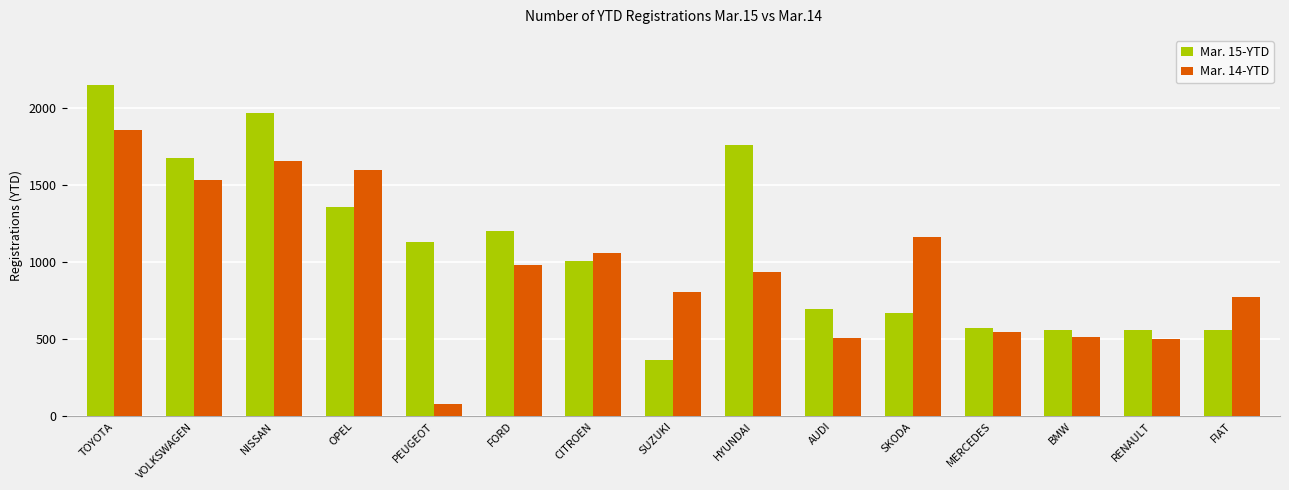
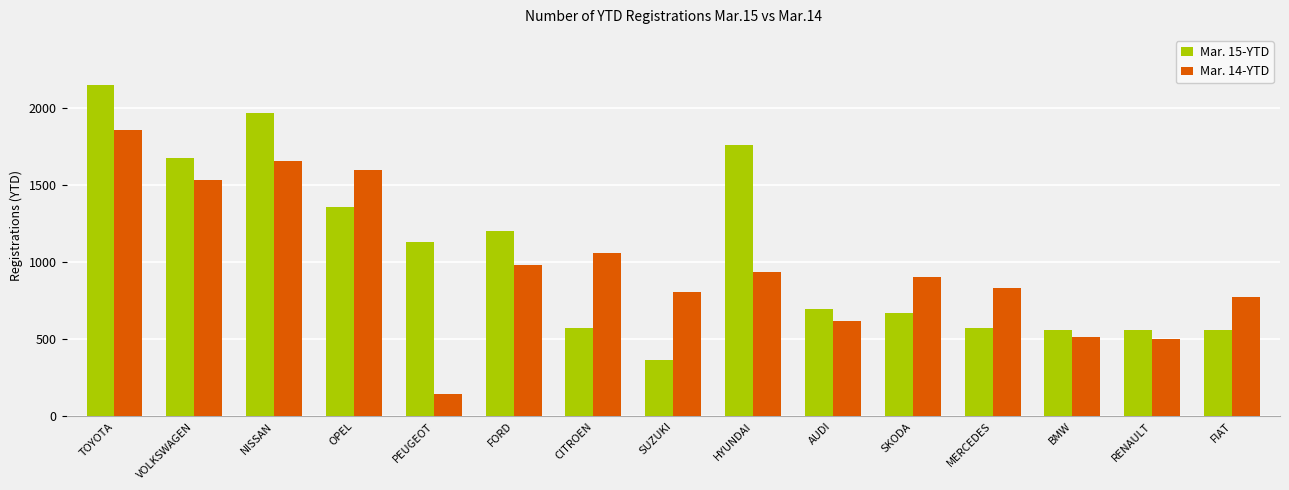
  {
    "Mar. 15-YTD": {
      "TOYOTA": 2150,
      "VOLKSWAGEN": 1670,
      "NISSAN": 1960,
      "OPEL": 1360,
      "PEUGEOT": 1130,
      "FORD": 1200,
-     "CITROEN": 1000,
+     "CITROEN": 570,
      "SUZUKI": 360,
      "HYUNDAI": 1750,
      "AUDI": 690,
      "SKODA": 670,
      "MERCEDES": 570,
      "BMW": 560,
      "RENAULT": 560,
      "FIAT": 560
    },
    "Mar. 14-YTD": {
      "TOYOTA": 1860,
      "VOLKSWAGEN": 1530,
      "NISSAN": 1660,
      "OPEL": 1590,
-     "PEUGEOT": 80,
+     "PEUGEOT": 140,
      "FORD": 980,
      "CITROEN": 1060,
      "SUZUKI": 800,
      "HYUNDAI": 930,
-     "AUDI": 510,
-     "SKODA": 1160,
-     "MERCEDES": 550,
+     "AUDI": 620,
+     "SKODA": 900,
+     "MERCEDES": 830,
      "BMW": 510,
      "RENAULT": 500,
      "FIAT": 780
    }
  }
